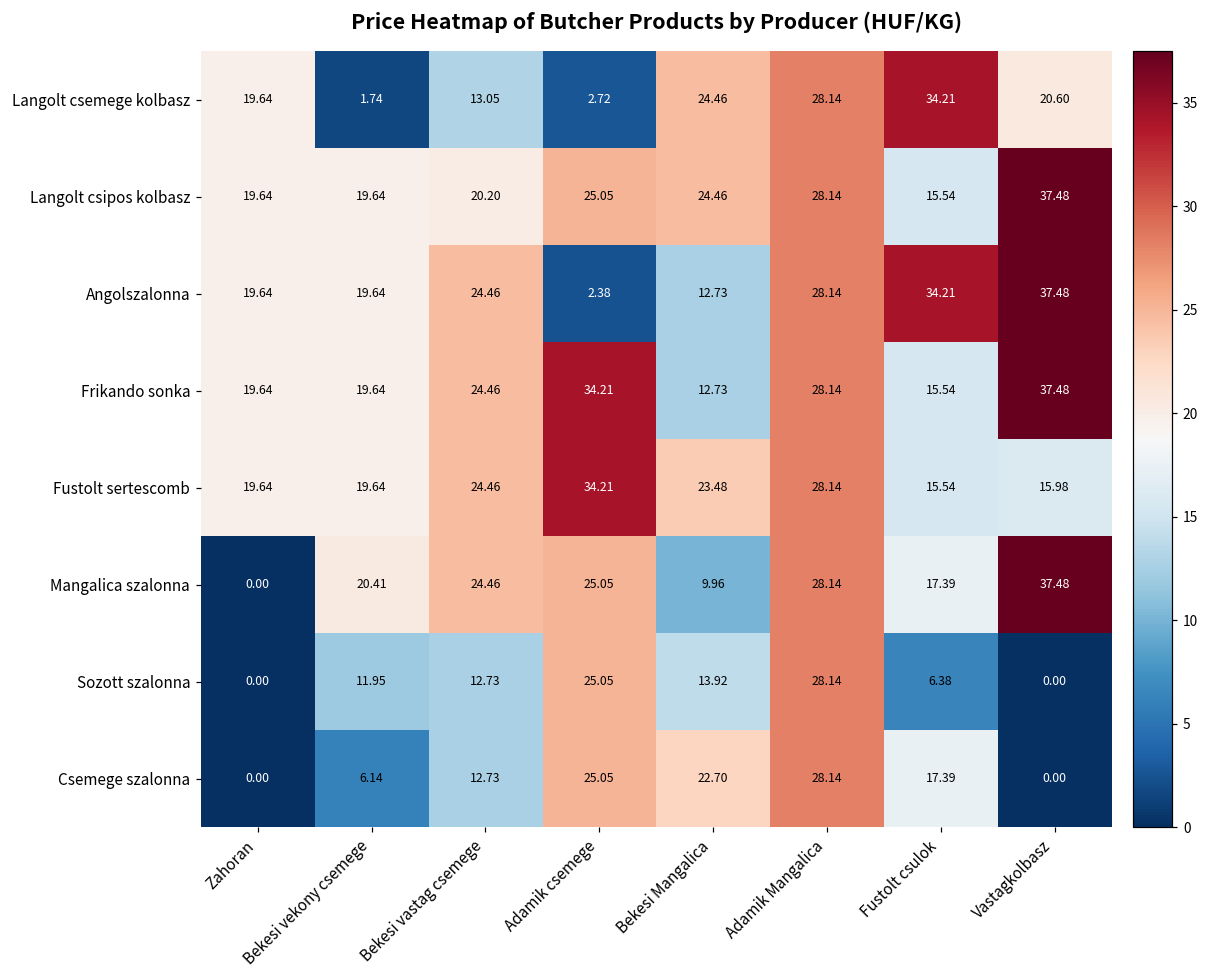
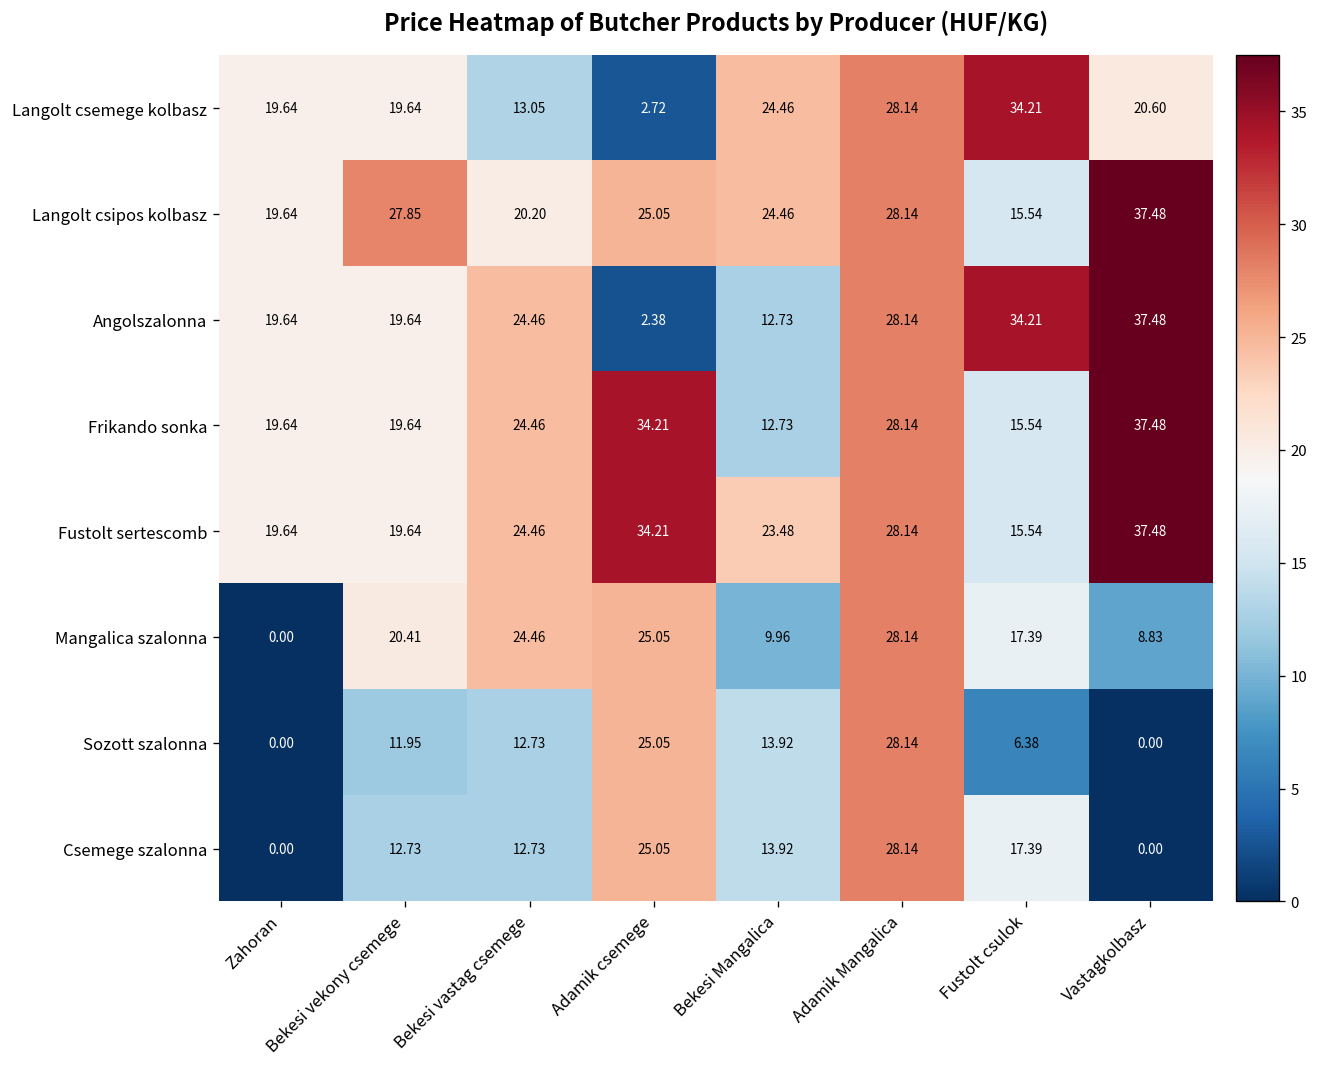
  {
    "Langolt csemege kolbasz": {
      "Zahoran": 19.64,
-     "Bekesi vekony csemege": 1.74,
+     "Bekesi vekony csemege": 19.64,
      "Bekesi vastag csemege": 13.05,
      "Adamik csemege": 2.72,
      "Bekesi Mangalica": 24.46,
      "Adamik Mangalica": 28.14,
      "Fustolt csulok": 34.21,
      "Vastagkolbasz": 20.60
    },
    "Langolt csipos kolbasz": {
      "Zahoran": 19.64,
-     "Bekesi vekony csemege": 19.64,
+     "Bekesi vekony csemege": 27.85,
      "Bekesi vastag csemege": 20.20,
      "Adamik csemege": 25.05,
      "Bekesi Mangalica": 24.46,
      "Adamik Mangalica": 28.14,
      "Fustolt csulok": 15.54,
      "Vastagkolbasz": 37.48
    },
    "Angolszalonna": {
      "Zahoran": 19.64,
      "Bekesi vekony csemege": 19.64,
      "Bekesi vastag csemege": 24.46,
      "Adamik csemege": 2.38,
      "Bekesi Mangalica": 12.73,
      "Adamik Mangalica": 28.14,
      "Fustolt csulok": 34.21,
      "Vastagkolbasz": 37.48
    },
    "Frikando sonka": {
      "Zahoran": 19.64,
      "Bekesi vekony csemege": 19.64,
      "Bekesi vastag csemege": 24.46,
      "Adamik csemege": 34.21,
      "Bekesi Mangalica": 12.73,
      "Adamik Mangalica": 28.14,
      "Fustolt csulok": 15.54,
      "Vastagkolbasz": 37.48
    },
    "Fustolt sertescomb": {
      "Zahoran": 19.64,
      "Bekesi vekony csemege": 19.64,
      "Bekesi vastag csemege": 24.46,
      "Adamik csemege": 34.21,
      "Bekesi Mangalica": 23.48,
      "Adamik Mangalica": 28.14,
      "Fustolt csulok": 15.54,
-     "Vastagkolbasz": 15.98
+     "Vastagkolbasz": 37.48
    },
    "Mangalica szalonna": {
      "Zahoran": 0.00,
      "Bekesi vekony csemege": 20.41,
      "Bekesi vastag csemege": 24.46,
      "Adamik csemege": 25.05,
      "Bekesi Mangalica": 9.96,
      "Adamik Mangalica": 28.14,
      "Fustolt csulok": 17.39,
-     "Vastagkolbasz": 37.48
+     "Vastagkolbasz": 8.83
    },
    "Sozott szalonna": {
      "Zahoran": 0.00,
      "Bekesi vekony csemege": 11.95,
      "Bekesi vastag csemege": 12.73,
      "Adamik csemege": 25.05,
      "Bekesi Mangalica": 13.92,
      "Adamik Mangalica": 28.14,
      "Fustolt csulok": 6.38,
      "Vastagkolbasz": 0.00
    },
    "Csemege szalonna": {
      "Zahoran": 0.00,
-     "Bekesi vekony csemege": 6.14,
+     "Bekesi vekony csemege": 12.73,
      "Bekesi vastag csemege": 12.73,
      "Adamik csemege": 25.05,
-     "Bekesi Mangalica": 22.70,
+     "Bekesi Mangalica": 13.92,
      "Adamik Mangalica": 28.14,
      "Fustolt csulok": 17.39,
      "Vastagkolbasz": 0.00
    }
  }
